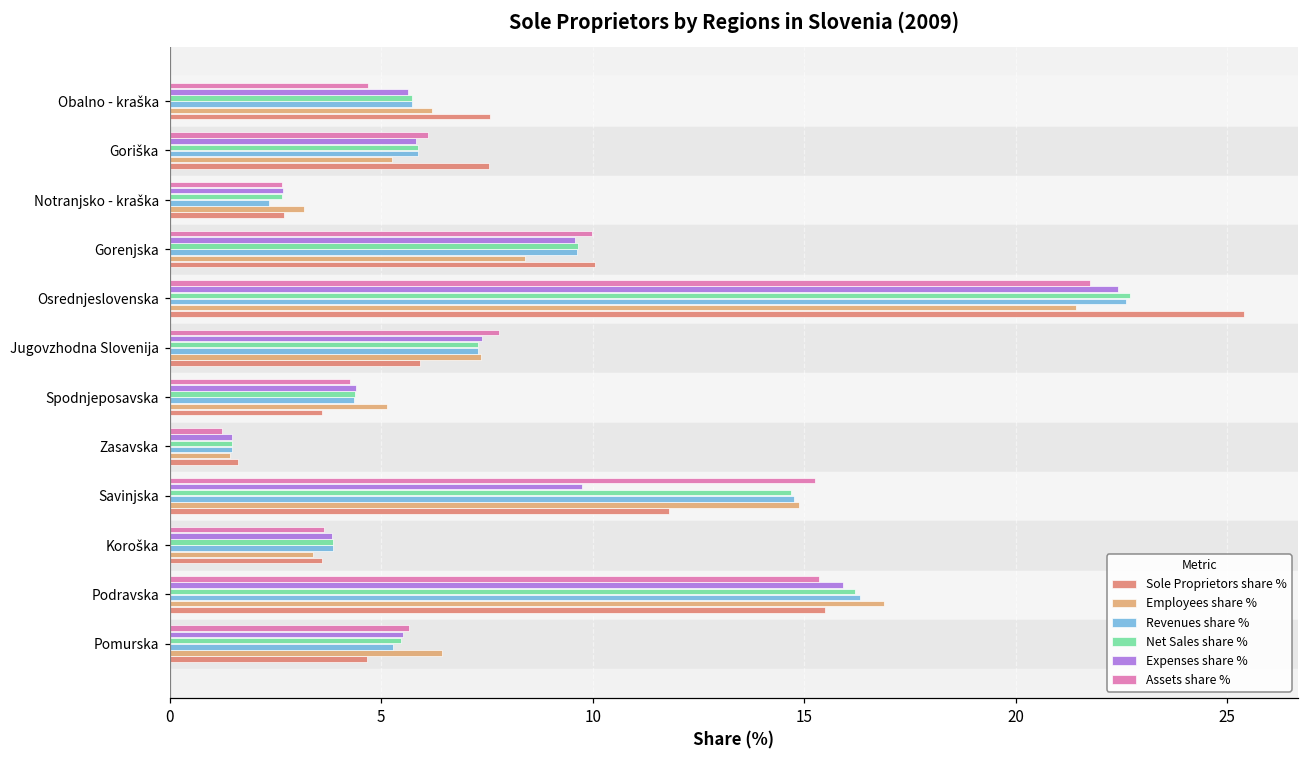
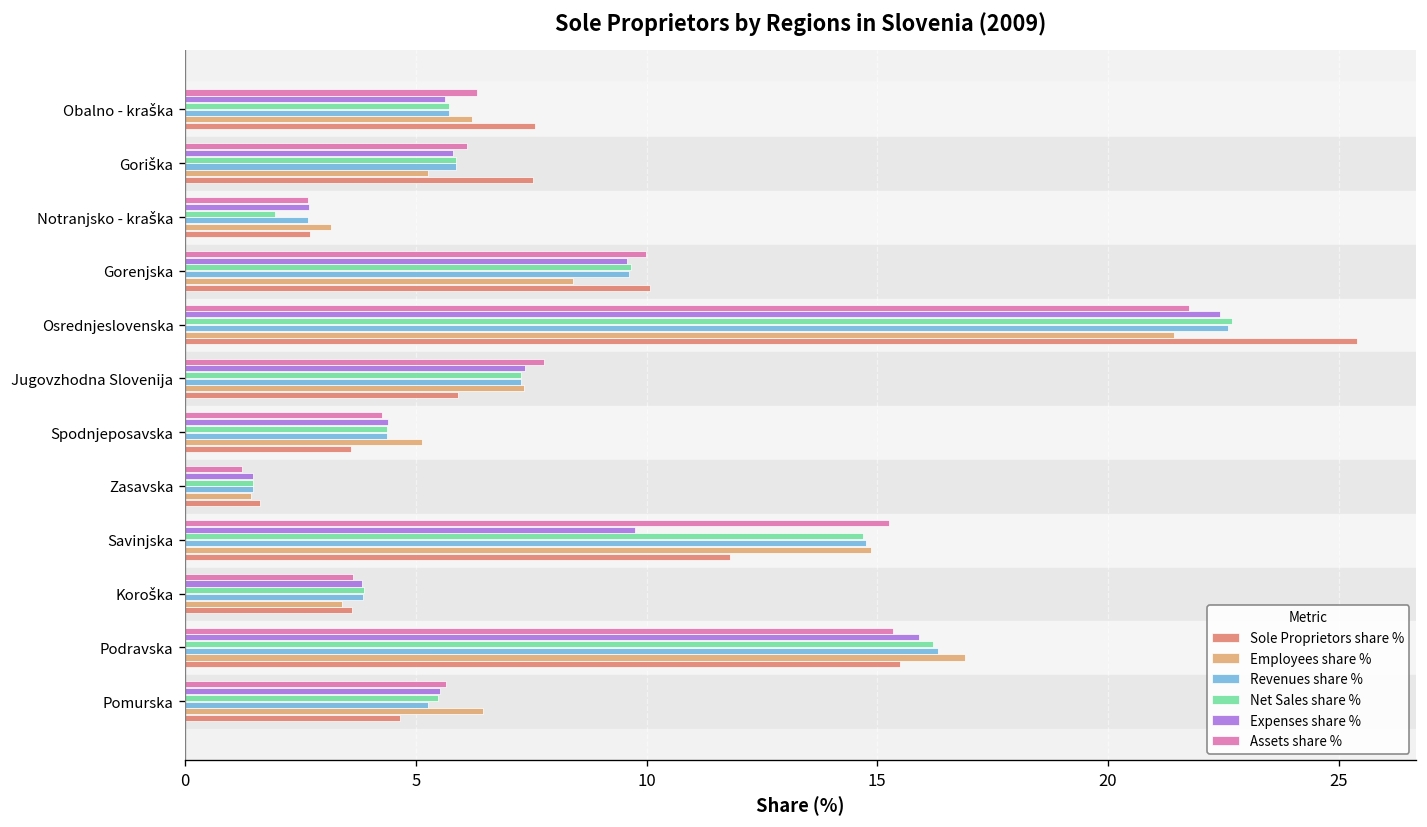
  {
    "Revenues share %": {
      "Obalno - kraška": 5.7,
      "Goriška": 5.9,
-     "Notranjsko - kraška": 2.3,
+     "Notranjsko - kraška": 2.7,
      "Gorenjska": 9.6,
      "Osrednjeslovenska": 22.6,
      "Jugovzhodna Slovenija": 7.3,
      "Spodnjeposavska": 4.4,
      "Zasavska": 1.5,
      "Savinjska": 14.8,
      "Koroška": 3.9,
      "Podravska": 16.3,
      "Pomurska": 5.3
    },
    "Net Sales share %": {
      "Obalno - kraška": 5.7,
      "Goriška": 5.9,
-     "Notranjsko - kraška": 2.7,
+     "Notranjsko - kraška": 1.9,
      "Gorenjska": 9.7,
      "Osrednjeslovenska": 22.7,
      "Jugovzhodna Slovenija": 7.3,
      "Spodnjeposavska": 4.4,
      "Zasavska": 1.5,
      "Savinjska": 14.7,
      "Koroška": 3.9,
      "Podravska": 16.2,
      "Pomurska": 5.5
    },
    "Expenses share %": {
      "Obalno - kraška": 5.6,
      "Goriška": 5.8,
      "Notranjsko - kraška": 2.7,
      "Gorenjska": 9.6,
      "Osrednjeslovenska": 22.4,
      "Jugovzhodna Slovenija": 7.4,
      "Spodnjeposavska": 4.4,
      "Zasavska": 1.5,
      "Savinjska": 9.8,
      "Koroška": 3.8,
      "Podravska": 15.9,
      "Pomurska": 5.5
    },
    "Assets share %": {
-     "Obalno - kraška": 4.7,
+     "Obalno - kraška": 6.3,
      "Goriška": 6.1,
      "Notranjsko - kraška": 2.7,
      "Gorenjska": 10.0,
      "Osrednjeslovenska": 21.8,
      "Jugovzhodna Slovenija": 7.8,
      "Spodnjeposavska": 4.3,
      "Zasavska": 1.2,
      "Savinjska": 15.3,
      "Koroška": 3.6,
      "Podravska": 15.3,
      "Pomurska": 5.6
    }
  }
